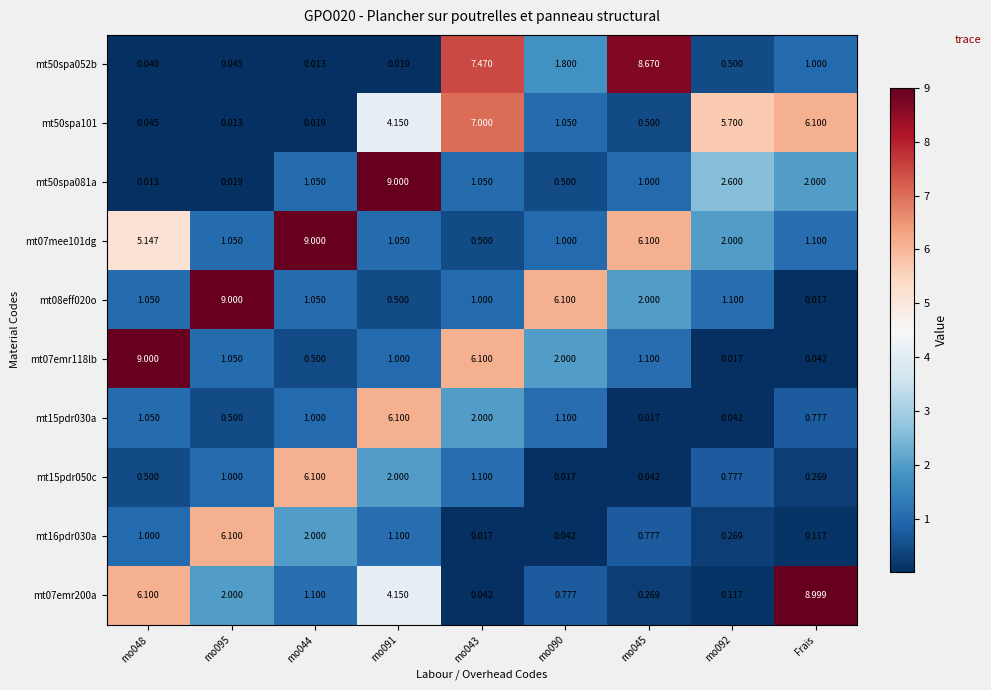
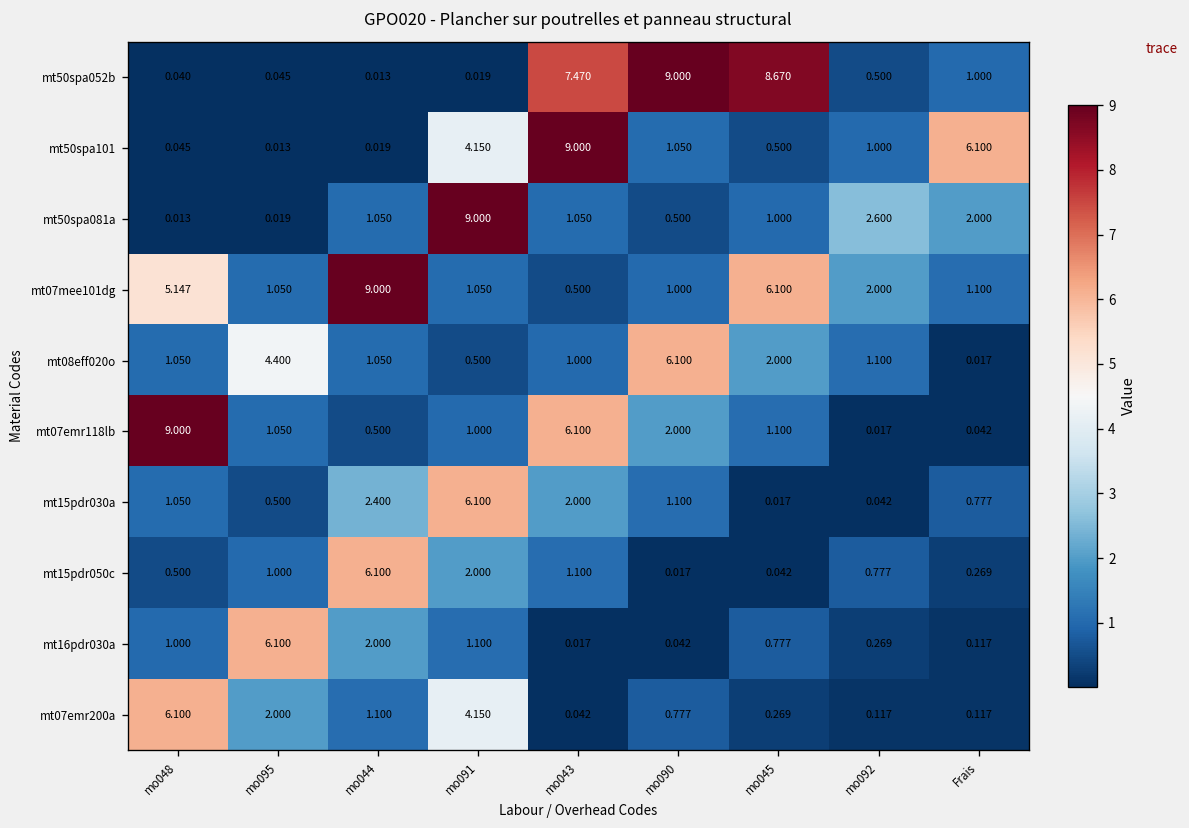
  {
    "mt50spa052b": {
      "mo048": 0.040,
      "mo095": 0.045,
      "mo044": 0.013,
      "mo091": 0.019,
      "mo043": 7.470,
-     "mo090": 1.800,
+     "mo090": 9.000,
      "mo045": 8.670,
      "mo092": 0.500,
      "Frais": 1.000
    },
    "mt50spa101": {
      "mo048": 0.045,
      "mo095": 0.013,
      "mo044": 0.019,
      "mo091": 4.150,
-     "mo043": 7.000,
+     "mo043": 9.000,
      "mo090": 1.050,
      "mo045": 0.500,
-     "mo092": 5.700,
+     "mo092": 1.000,
      "Frais": 6.100
    },
    "mt50spa081a": {
      "mo048": 0.013,
      "mo095": 0.019,
      "mo044": 1.050,
      "mo091": 9.000,
      "mo043": 1.050,
      "mo090": 0.500,
      "mo045": 1.000,
      "mo092": 2.600,
      "Frais": 2.000
    },
    "mt07mee101dg": {
      "mo048": 5.147,
      "mo095": 1.050,
      "mo044": 9.000,
      "mo091": 1.050,
      "mo043": 0.500,
      "mo090": 1.000,
      "mo045": 6.100,
      "mo092": 2.000,
      "Frais": 1.100
    },
    "mt08eff020o": {
      "mo048": 1.050,
-     "mo095": 9.000,
+     "mo095": 4.400,
      "mo044": 1.050,
      "mo091": 0.500,
      "mo043": 1.000,
      "mo090": 6.100,
      "mo045": 2.000,
      "mo092": 1.100,
      "Frais": 0.017
    },
    "mt07emr118lb": {
      "mo048": 9.000,
      "mo095": 1.050,
      "mo044": 0.500,
      "mo091": 1.000,
      "mo043": 6.100,
      "mo090": 2.000,
      "mo045": 1.100,
      "mo092": 0.017,
      "Frais": 0.042
    },
    "mt15pdr030a": {
      "mo048": 1.050,
      "mo095": 0.500,
-     "mo044": 1.000,
+     "mo044": 2.400,
      "mo091": 6.100,
      "mo043": 2.000,
      "mo090": 1.100,
      "mo045": 0.017,
      "mo092": 0.042,
      "Frais": 0.777
    },
    "mt15pdr050c": {
      "mo048": 0.500,
      "mo095": 1.000,
      "mo044": 6.100,
      "mo091": 2.000,
      "mo043": 1.100,
      "mo090": 0.017,
      "mo045": 0.042,
      "mo092": 0.777,
      "Frais": 0.269
    },
    "mt16pdr030a": {
      "mo048": 1.000,
      "mo095": 6.100,
      "mo044": 2.000,
      "mo091": 1.100,
      "mo043": 0.017,
      "mo090": 0.042,
      "mo045": 0.777,
      "mo092": 0.269,
      "Frais": 0.117
    },
    "mt07emr200a": {
      "mo048": 6.100,
      "mo095": 2.000,
      "mo044": 1.100,
      "mo091": 4.150,
      "mo043": 0.042,
      "mo090": 0.777,
      "mo045": 0.269,
      "mo092": 0.117,
-     "Frais": 8.999
+     "Frais": 0.117
    }
  }
